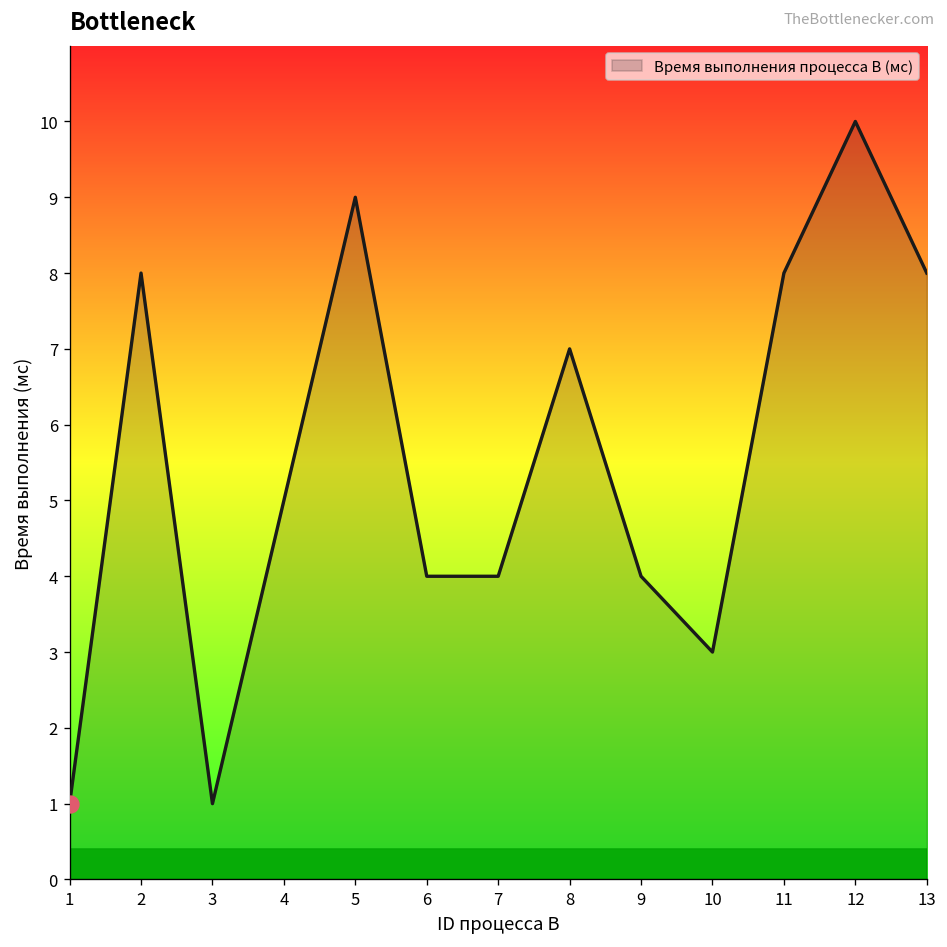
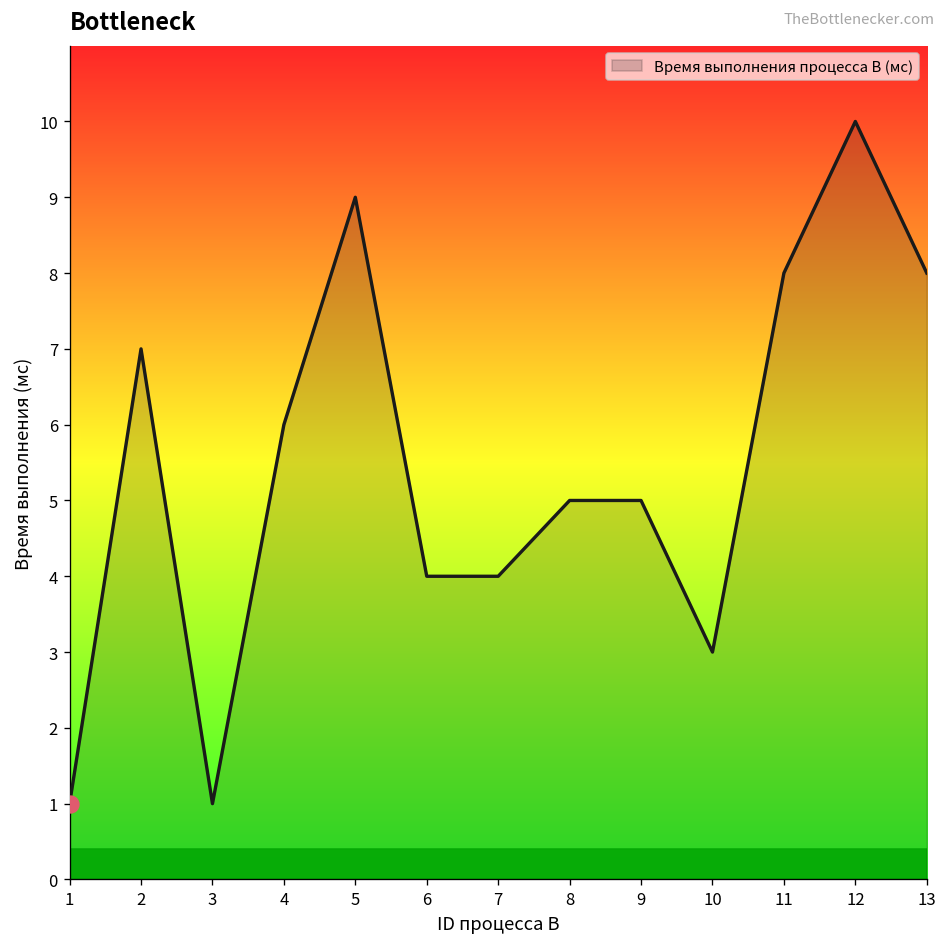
  {
    "Время выполнения процесса B (мс)": {
-     "2": 8,
+     "2": 7,
      "3": 1,
-     "4": 5,
+     "4": 6,
      "5": 9,
      "6": 4,
      "7": 4,
-     "8": 7,
-     "9": 4,
+     "8": 5,
+     "9": 5,
      "10": 3,
      "11": 8,
      "12": 10,
      "13": 8
    }
  }
